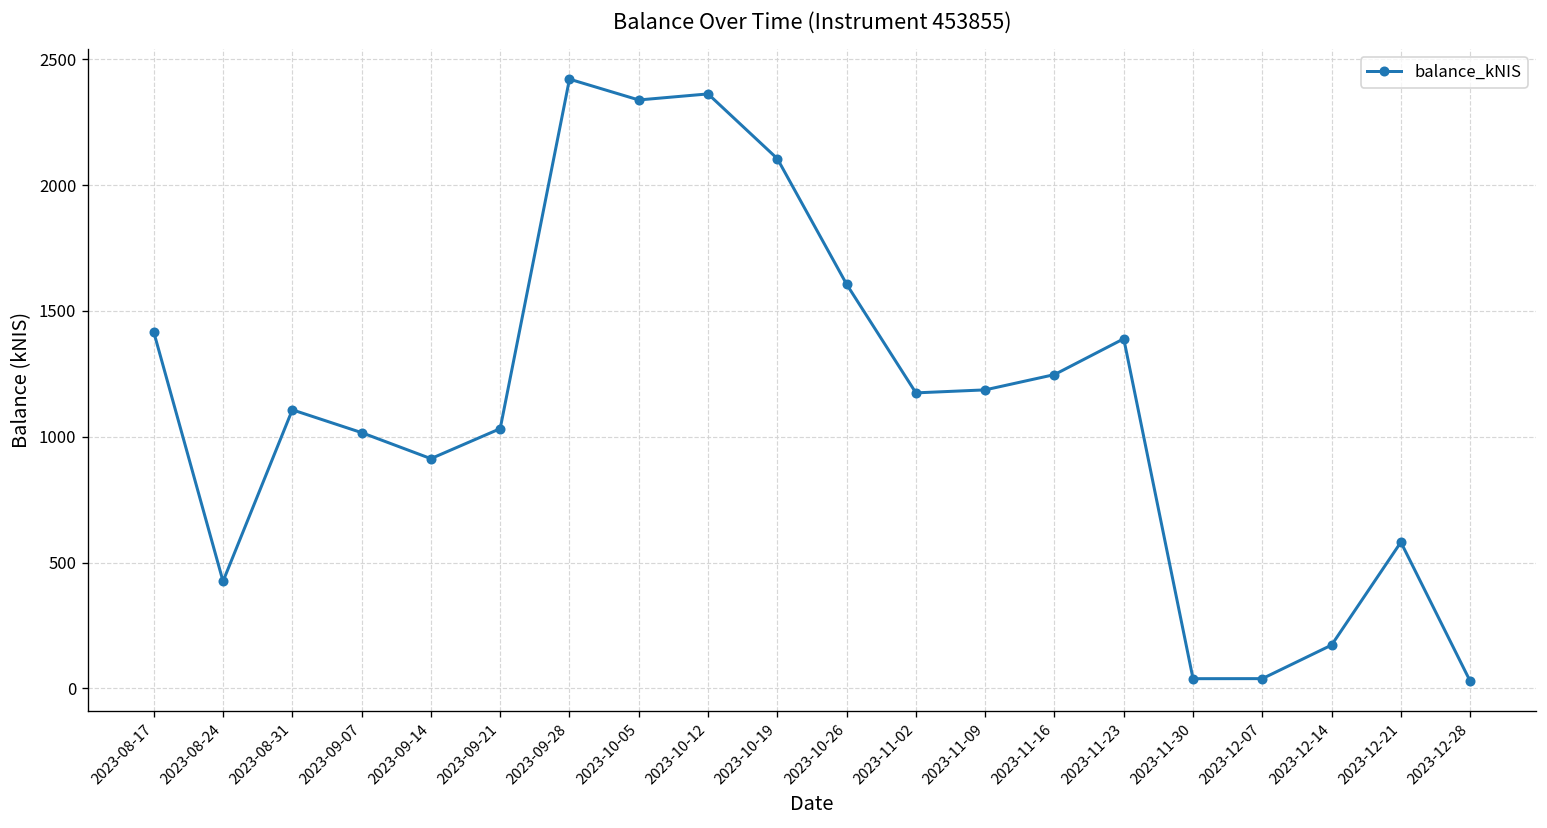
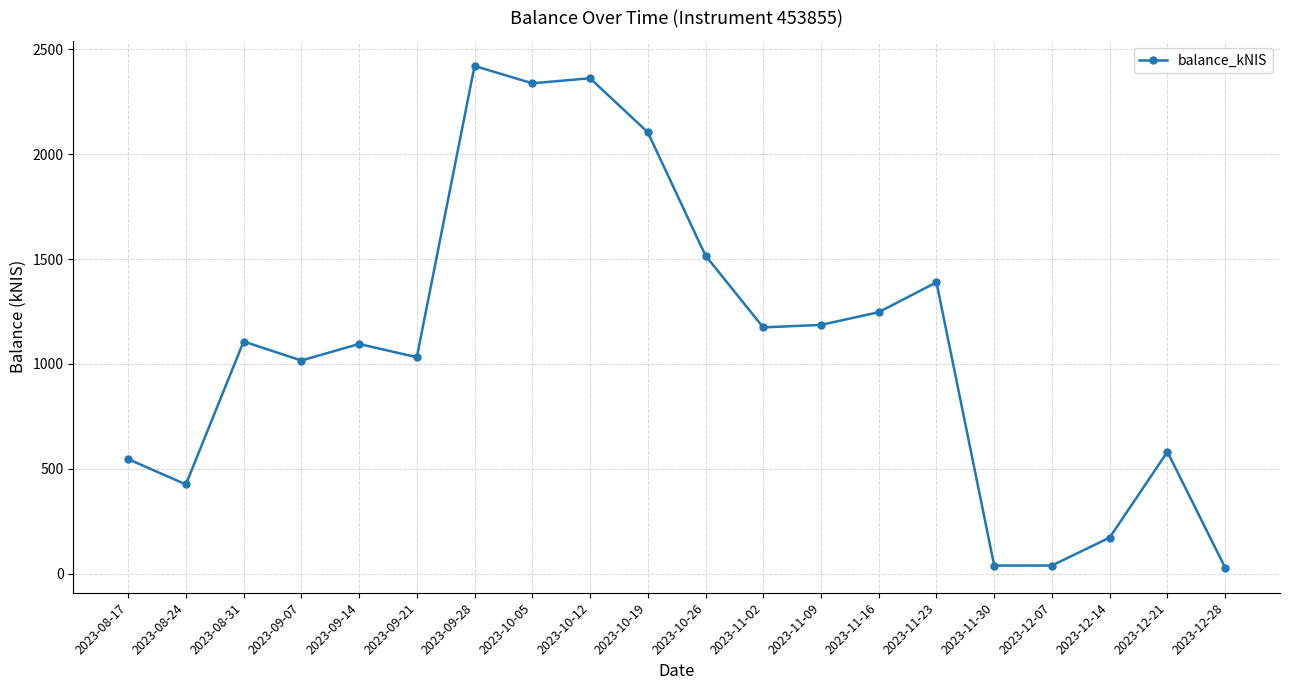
  {
-   "2023-08-17": 1420,
+   "2023-08-17": 550,
    "2023-08-24": 430,
    "2023-08-31": 1110,
    "2023-09-07": 1020,
-   "2023-09-14": 910,
+   "2023-09-14": 1100,
    "2023-09-21": 1030,
    "2023-09-28": 2420,
    "2023-10-05": 2340,
    "2023-10-12": 2360,
    "2023-10-19": 2100,
-   "2023-10-26": 1610,
+   "2023-10-26": 1520,
    "2023-11-02": 1170,
    "2023-11-09": 1190,
    "2023-11-16": 1250,
    "2023-11-23": 1390,
    "2023-11-30": 40,
    "2023-12-07": 40,
    "2023-12-14": 170,
    "2023-12-21": 580,
    "2023-12-28": 30
  }
